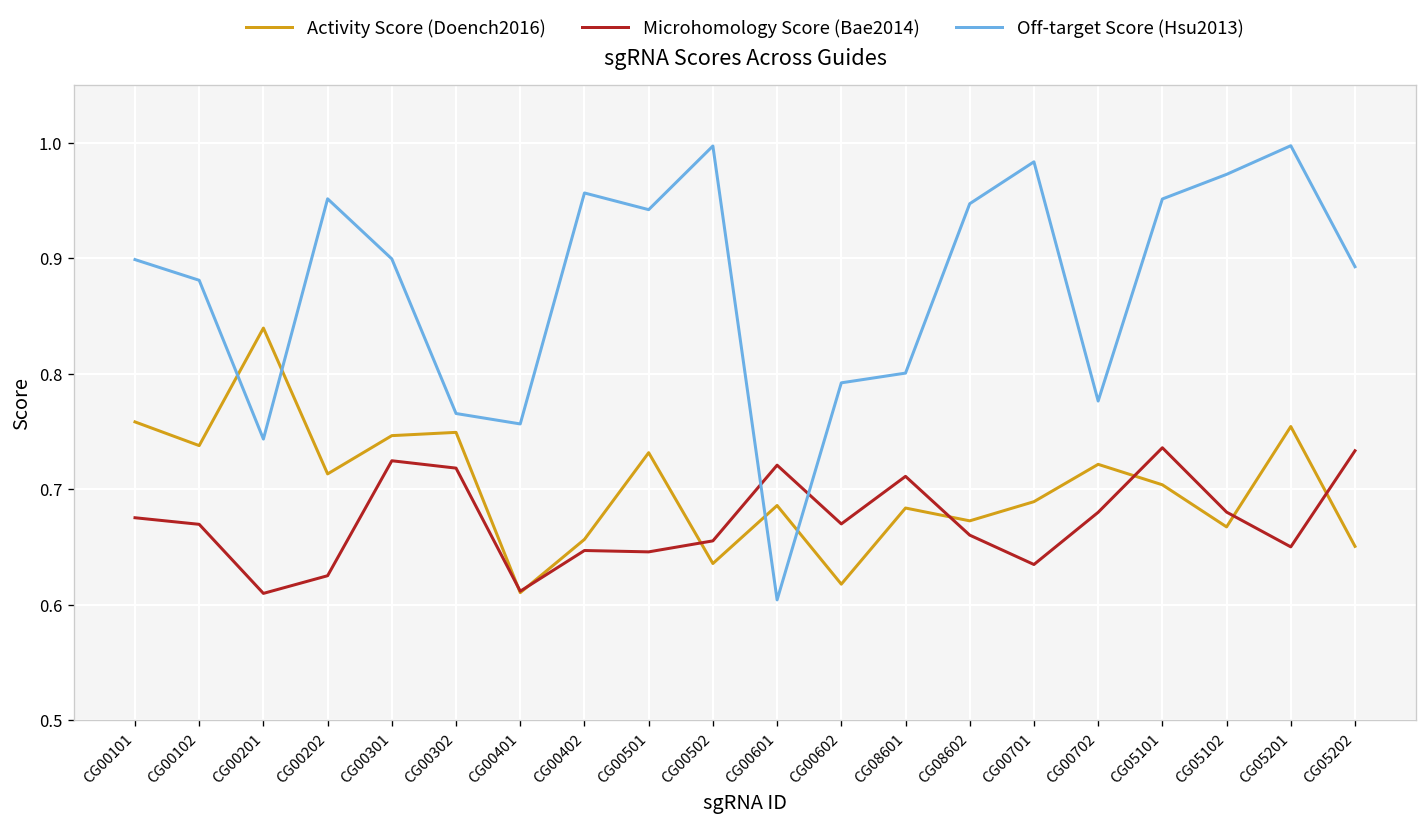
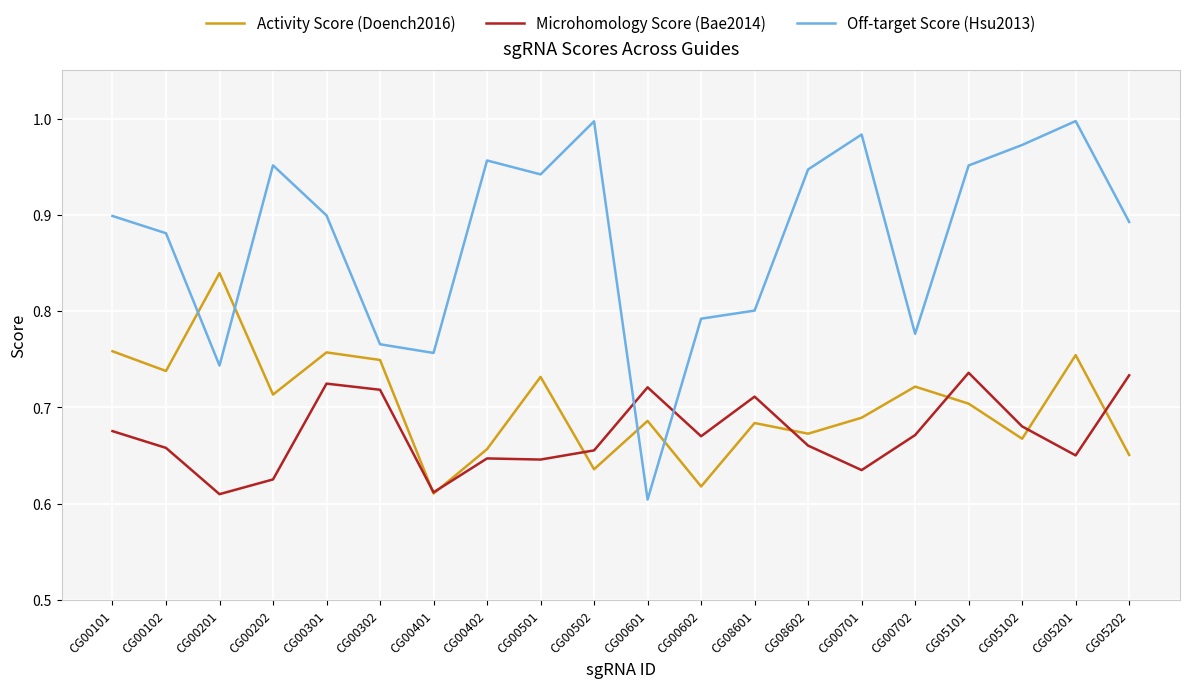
  {
    "Activity Score (Doench2016)": {
      "CG00101": 0.76,
      "CG00102": 0.74,
      "CG00201": 0.84,
      "CG00202": 0.71,
-     "CG00301": 0.75,
+     "CG00301": 0.76,
      "CG00302": 0.75,
      "CG00402": 0.66,
      "CG00501": 0.73,
      "CG00502": 0.64,
      "CG00601": 0.69,
      "CG00602": 0.62,
      "CG08601": 0.68,
      "CG08602": 0.67,
      "CG00701": 0.69,
      "CG00702": 0.72,
      "CG05101": 0.70,
      "CG05102": 0.67,
      "CG05201": 0.75,
      "CG05202": 0.65
    },
    "Microhomology Score (Bae2014)": {
      "CG00101": 0.68,
-     "CG00102": 0.67,
+     "CG00102": 0.66,
      "CG00201": 0.61,
      "CG00202": 0.63,
      "CG00301": 0.72,
      "CG00302": 0.72,
      "CG00402": 0.65,
      "CG00501": 0.65,
      "CG00502": 0.66,
      "CG00601": 0.72,
      "CG00602": 0.67,
      "CG08601": 0.71,
      "CG08602": 0.66,
      "CG00701": 0.63,
-     "CG00702": 0.68,
+     "CG00702": 0.67,
      "CG05101": 0.74,
      "CG05102": 0.68,
      "CG05201": 0.65,
      "CG05202": 0.73
    },
    "Off-target Score (Hsu2013)": {
      "CG00101": 0.90,
      "CG00102": 0.88,
      "CG00201": 0.74,
      "CG00202": 0.95,
      "CG00301": 0.90,
      "CG00302": 0.77,
      "CG00401": 0.76,
      "CG00402": 0.96,
      "CG00501": 0.94,
      "CG00502": 1.00,
      "CG00601": 0.60,
      "CG00602": 0.79,
      "CG08601": 0.80,
      "CG08602": 0.95,
      "CG00701": 0.98,
      "CG00702": 0.78,
      "CG05101": 0.95,
      "CG05102": 0.97,
      "CG05201": 1.00,
      "CG05202": 0.89
    }
  }
